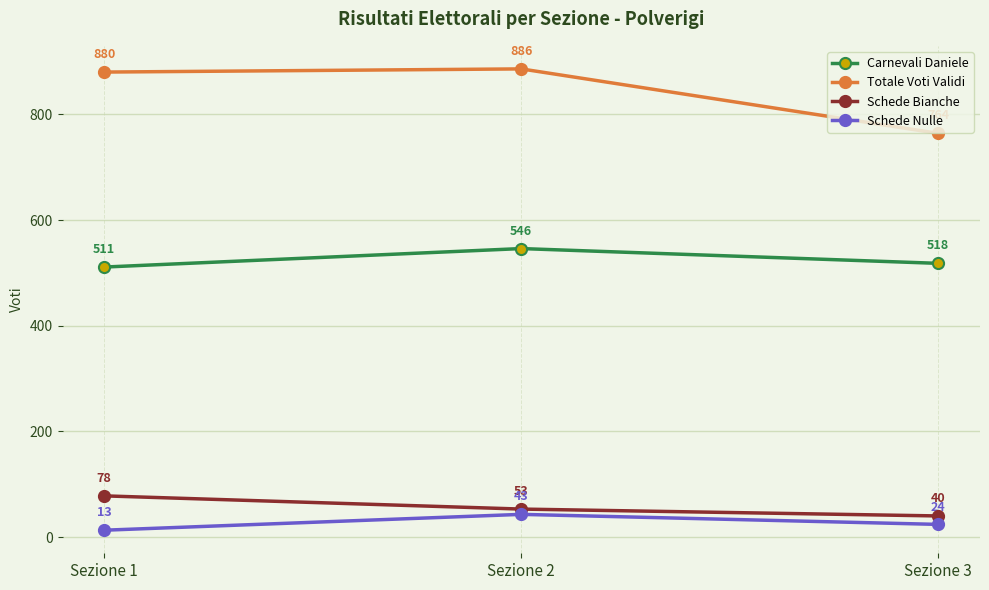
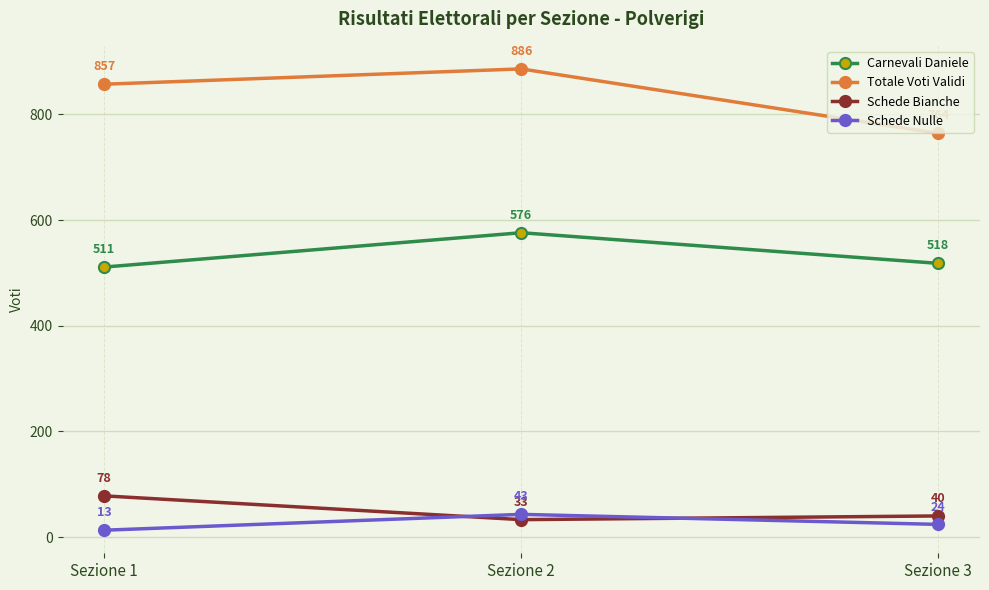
  {
    "Carnevali Daniele": {
      "Sezione 1": 511,
-     "Sezione 2": 546,
+     "Sezione 2": 576,
      "Sezione 3": 518
    },
    "Totale Voti Validi": {
-     "Sezione 1": 880,
+     "Sezione 1": 857,
      "Sezione 2": 886
    },
    "Schede Bianche": {
      "Sezione 1": 78,
-     "Sezione 2": 53
+     "Sezione 2": 33
    },
    "Schede Nulle": {
      "Sezione 1": 13
    }
  }
